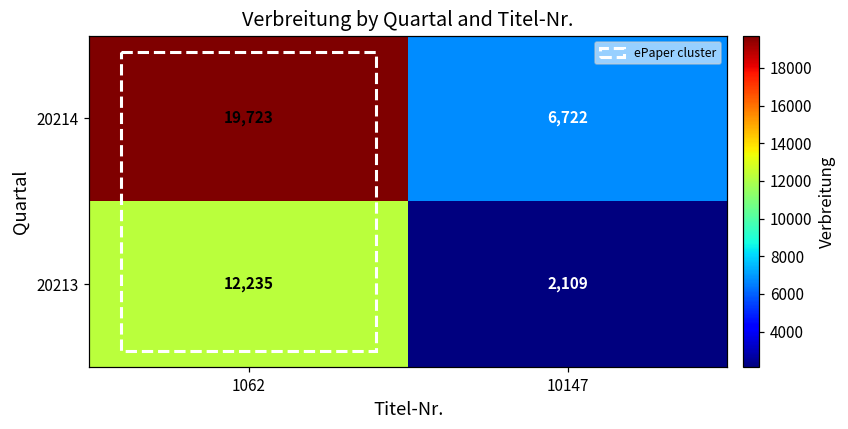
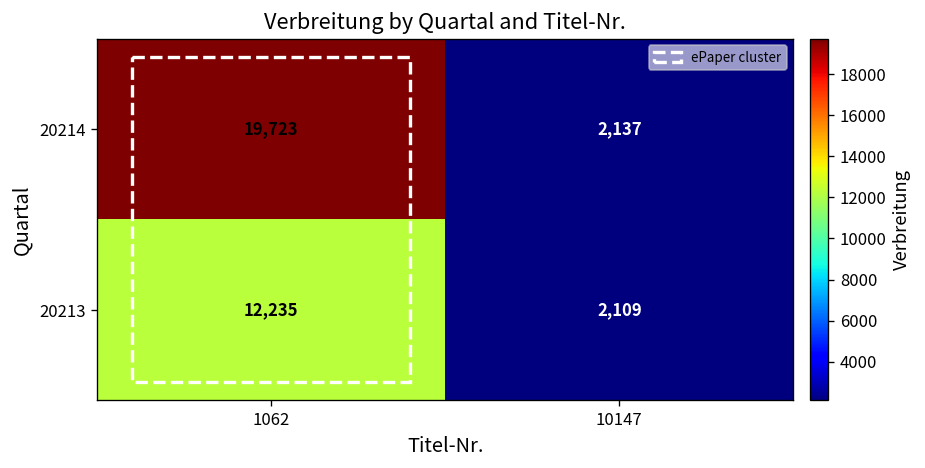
  {
    "20214": {
      "1062": "19,723",
-     "10147": "6,722"
+     "10147": "2,137"
    },
    "20213": {
      "1062": "12,235",
      "10147": "2,109"
    }
  }
